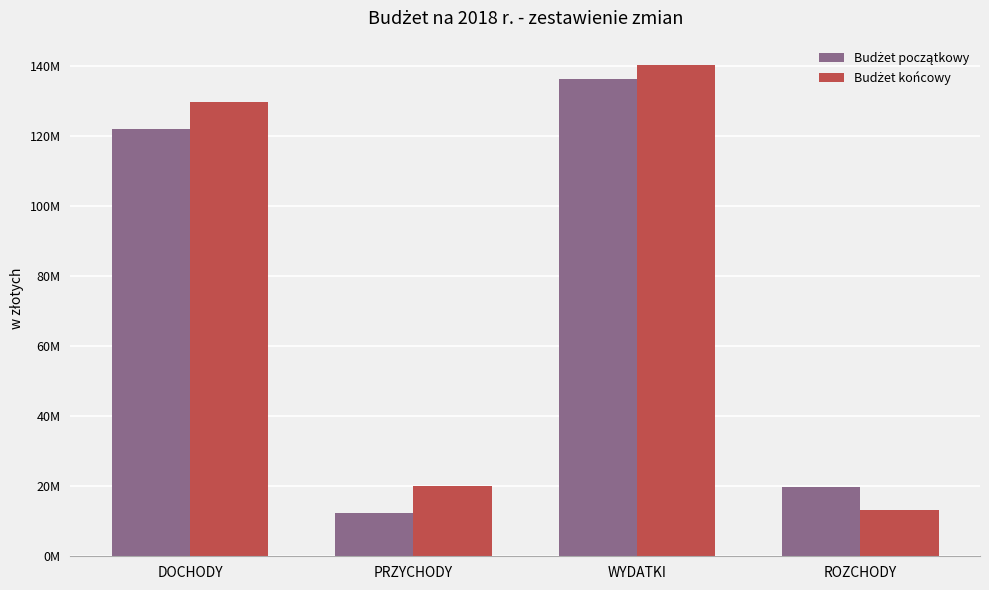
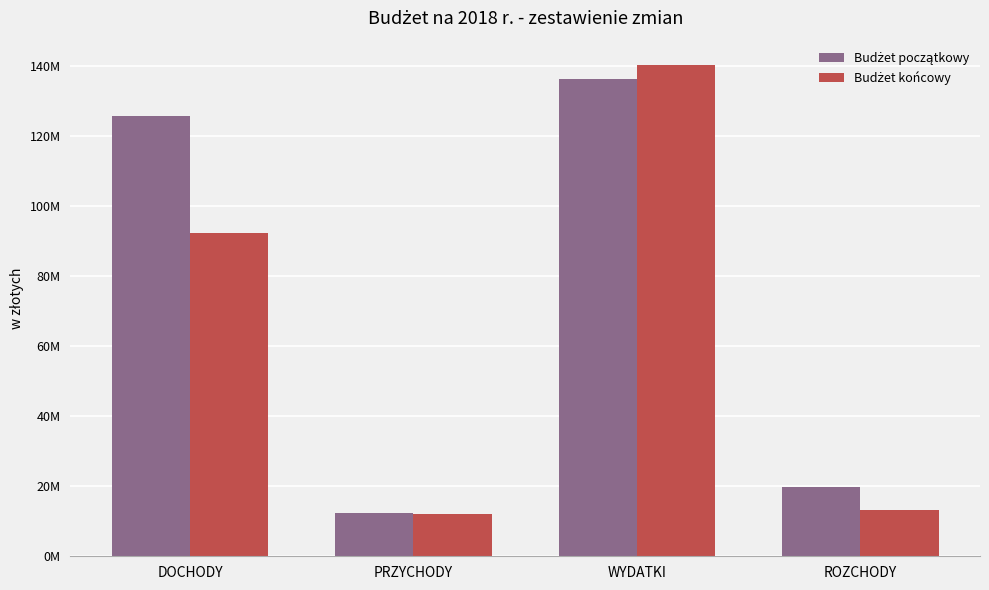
  {
    "Budżet początkowy": {
-     "DOCHODY": 122000000,
+     "DOCHODY": 126000000,
      "PRZYCHODY": 12000000,
      "WYDATKI": 136000000,
      "ROZCHODY": 20000000
    },
    "Budżet końcowy": {
-     "DOCHODY": 130000000,
-     "PRZYCHODY": 20000000,
+     "DOCHODY": 92000000,
+     "PRZYCHODY": 12000000,
      "WYDATKI": 140000000,
      "ROZCHODY": 13000000
    }
  }
